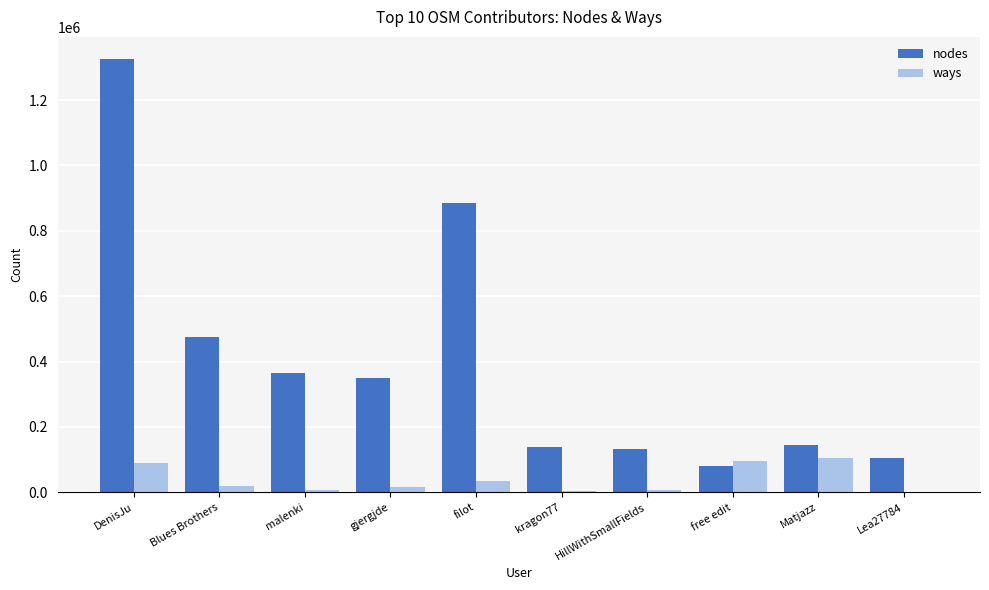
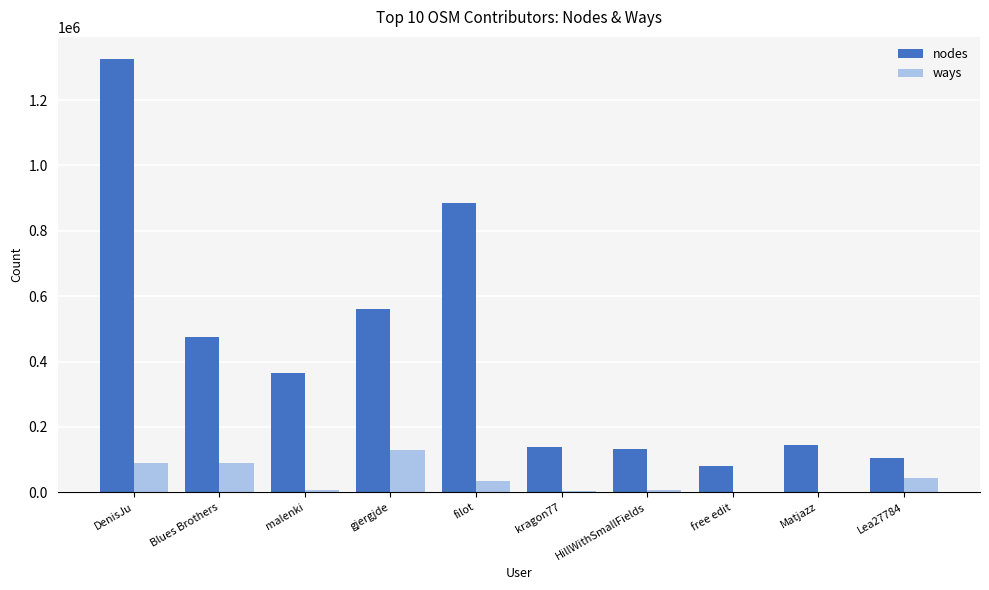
  {
    "nodes": {
      "DenisJu": 1330000,
      "Blues Brothers": 470000,
      "malenki": 370000,
-     "gjergjde": 350000,
+     "gjergjde": 560000,
      "filot": 880000,
      "kragon77": 140000,
      "HillWithSmallFields": 130000,
      "free edit": 80000,
      "Matjazz": 150000,
      "Lea27784": 100000
    },
    "ways": {
      "DenisJu": 90000,
-     "Blues Brothers": 20000,
-     "gjergjde": 20000,
+     "Blues Brothers": 90000,
+     "gjergjde": 130000,
      "filot": 40000,
      "HillWithSmallFields": 10000,
-     "free edit": 100000,
-     "Matjazz": 100000,
-     "Lea27784": 0
+     "free edit": 0,
+     "Matjazz": 0,
+     "Lea27784": 40000
    }
  }
